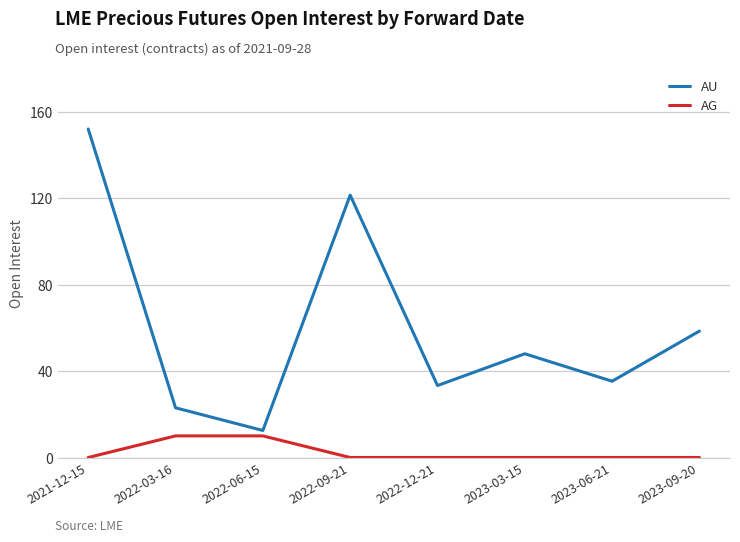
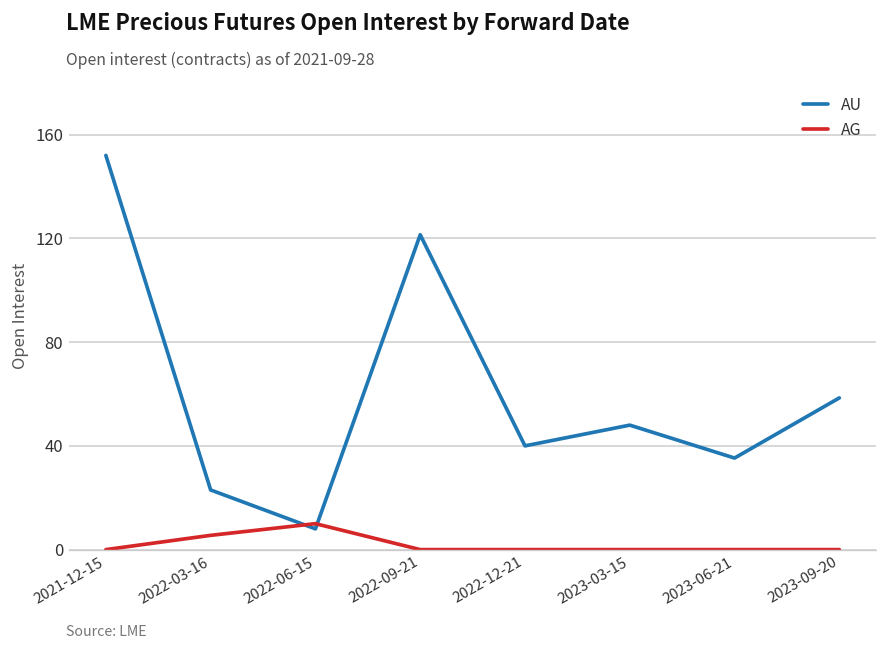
  {
    "AU": {
      "2021-12-15": 152,
      "2022-03-16": 23,
-     "2022-06-15": 13,
+     "2022-06-15": 8,
      "2022-09-21": 121,
-     "2022-12-21": 33,
+     "2022-12-21": 40,
      "2023-03-15": 48,
      "2023-06-21": 35,
      "2023-09-20": 59
    },
    "AG": {
      "2021-12-15": 0,
-     "2022-03-16": 10,
+     "2022-03-16": 6,
      "2022-06-15": 10,
      "2022-09-21": 0,
      "2022-12-21": 0,
      "2023-03-15": 0,
      "2023-06-21": 0,
      "2023-09-20": 0
    }
  }
